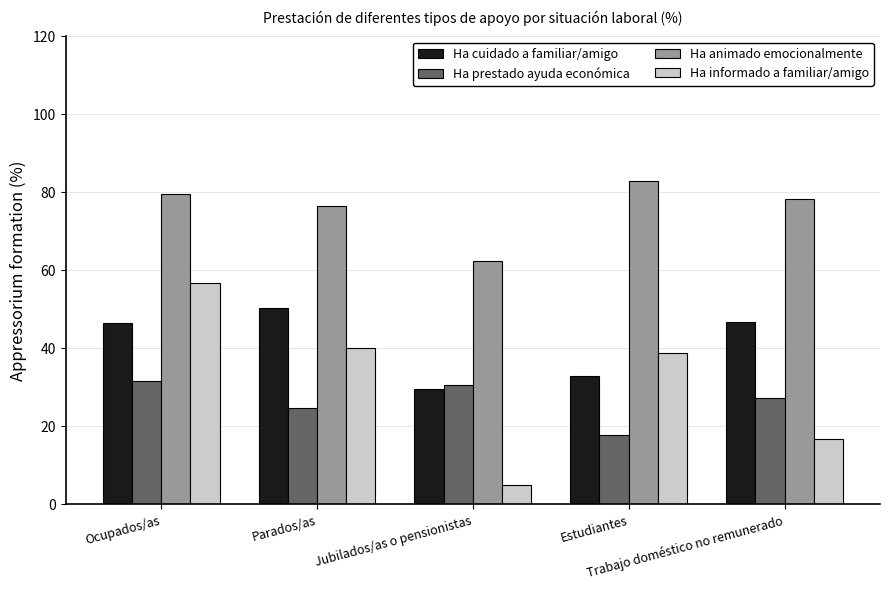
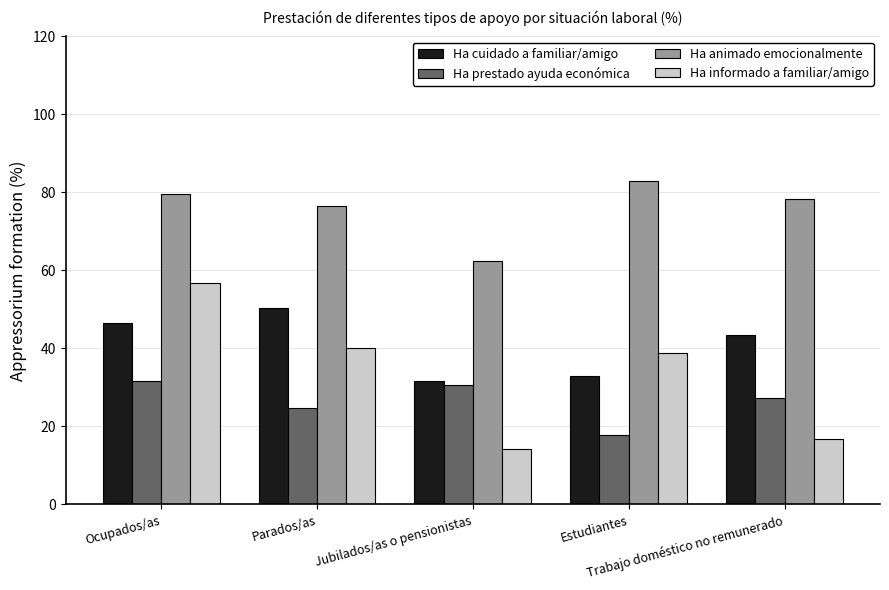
  {
    "Ha cuidado a familiar/amigo": {
      "Ocupados/as": 47,
      "Parados/as": 50,
-     "Jubilados/as o pensionistas": 30,
+     "Jubilados/as o pensionistas": 32,
      "Estudiantes": 33,
-     "Trabajo doméstico no remunerado": 47
+     "Trabajo doméstico no remunerado": 44
    },
    "Ha prestado ayuda económica": {
      "Ocupados/as": 32,
      "Parados/as": 25,
      "Jubilados/as o pensionistas": 31,
      "Estudiantes": 18,
      "Trabajo doméstico no remunerado": 27
    },
    "Ha animado emocionalmente": {
      "Ocupados/as": 80,
      "Parados/as": 76,
      "Jubilados/as o pensionistas": 63,
      "Estudiantes": 83,
      "Trabajo doméstico no remunerado": 78
    },
    "Ha informado a familiar/amigo": {
      "Ocupados/as": 57,
      "Parados/as": 40,
-     "Jubilados/as o pensionistas": 5,
+     "Jubilados/as o pensionistas": 14,
      "Estudiantes": 39,
      "Trabajo doméstico no remunerado": 17
    }
  }
